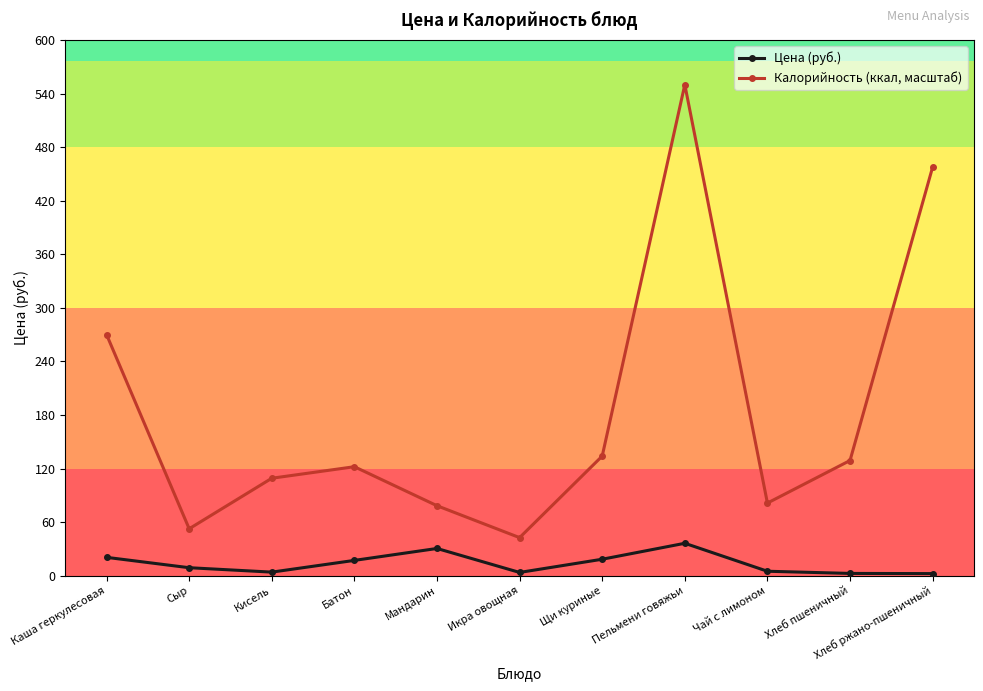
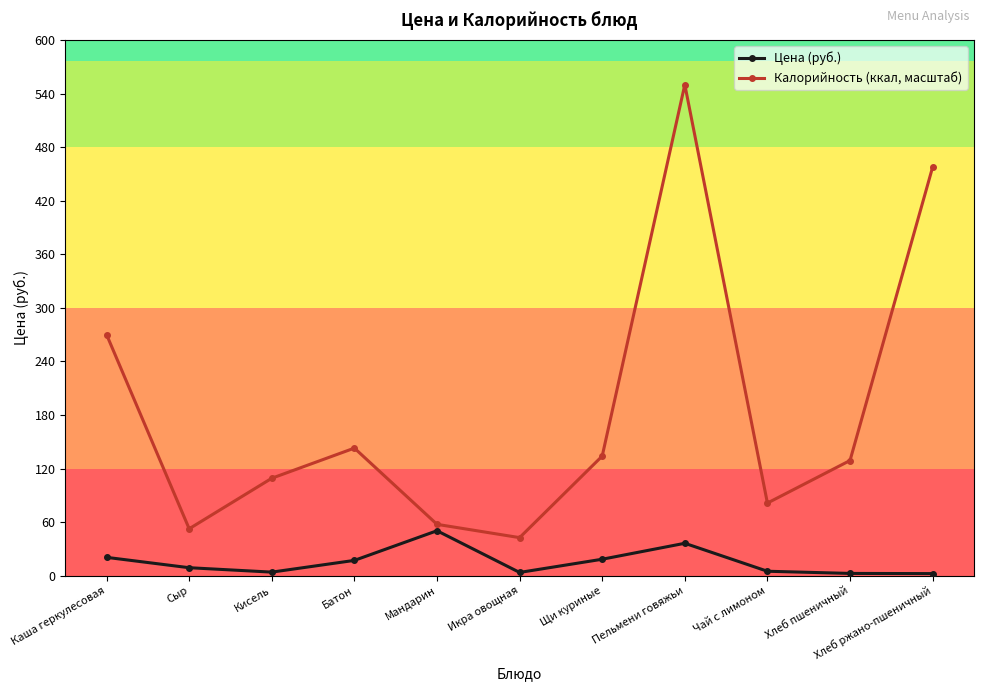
  {
    "Цена (руб.)": {
      "Каша геркулесовая": 20,
      "Сыр": 10,
      "Кисель": 0,
      "Батон": 20,
-     "Мандарин": 30,
+     "Мандарин": 50,
      "Икра овощная": 0,
      "Щи куриные": 20,
      "Пельмени говяжьи": 40,
      "Чай с лимоном": 10,
      "Хлеб пшеничный": 0,
      "Хлеб ржано-пшеничный": 0
    },
    "Калорийность (ккал, масштаб)": {
      "Каша геркулесовая": 270,
      "Сыр": 50,
      "Кисель": 110,
-     "Батон": 120,
-     "Мандарин": 80,
+     "Батон": 140,
+     "Мандарин": 60,
      "Икра овощная": 40,
      "Щи куриные": 130,
      "Пельмени говяжьи": 550,
      "Чай с лимоном": 80,
      "Хлеб пшеничный": 130,
      "Хлеб ржано-пшеничный": 460
    }
  }
